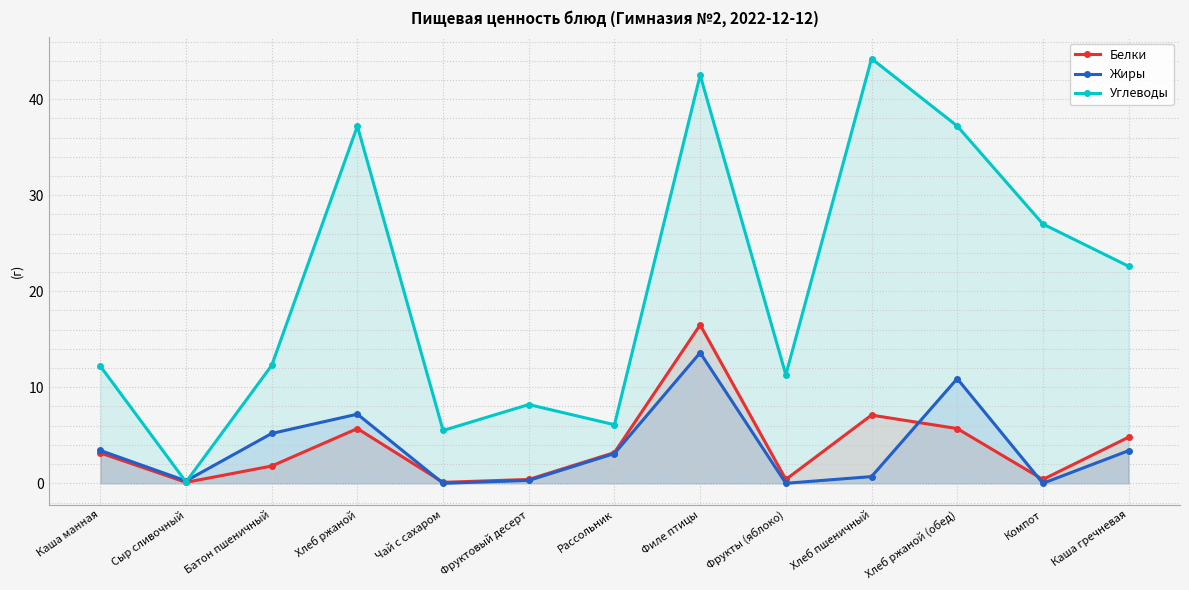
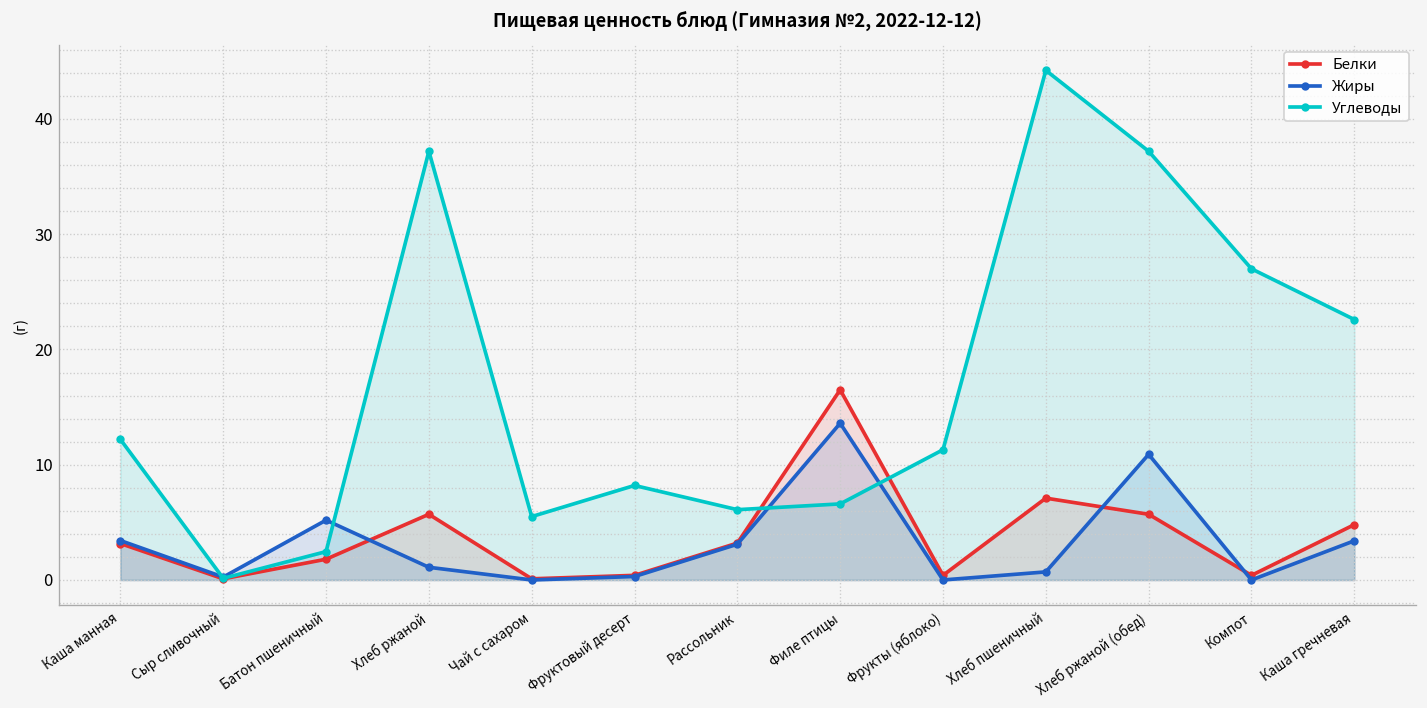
  {
    "Белки": {
      "Батон пшеничный": 2,
      "Хлеб ржаной": 6,
      "Филе птицы": 17,
      "Фрукты (яблоко)": 0,
      "Хлеб пшеничный": 7,
      "Хлеб ржаной (обед)": 6,
      "Компот": 0,
      "Каша гречневая": 5
    },
    "Жиры": {
      "Батон пшеничный": 5,
-     "Хлеб ржаной": 7,
+     "Хлеб ржаной": 1,
      "Филе птицы": 14,
      "Фрукты (яблоко)": 0,
      "Хлеб пшеничный": 1,
      "Хлеб ржаной (обед)": 11,
      "Компот": 0,
      "Каша гречневая": 3
    },
    "Углеводы": {
      "Каша манная": 12,
-     "Батон пшеничный": 12,
+     "Батон пшеничный": 2,
      "Хлеб ржаной": 37,
      "Чай с сахаром": 6,
      "Фруктовый десерт": 8,
      "Рассольник": 6,
-     "Филе птицы": 43,
+     "Филе птицы": 7,
      "Фрукты (яблоко)": 11,
      "Хлеб пшеничный": 44,
      "Хлеб ржаной (обед)": 37,
      "Компот": 27,
      "Каша гречневая": 23
    }
  }
